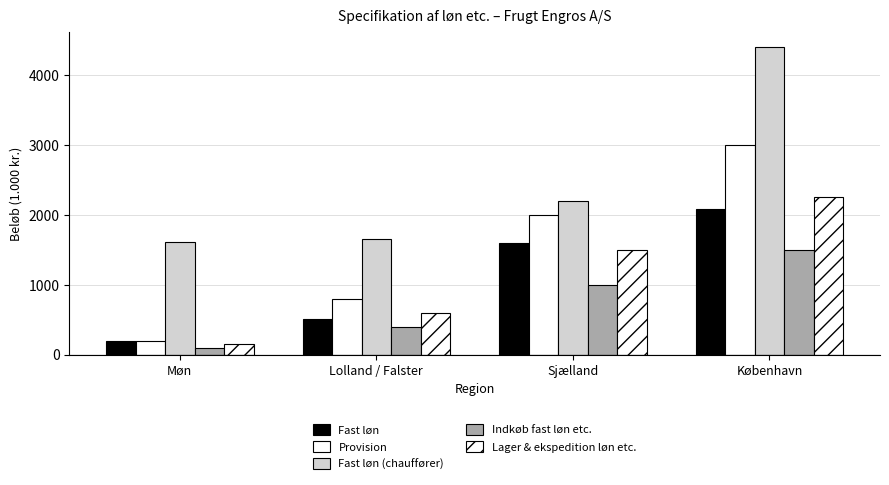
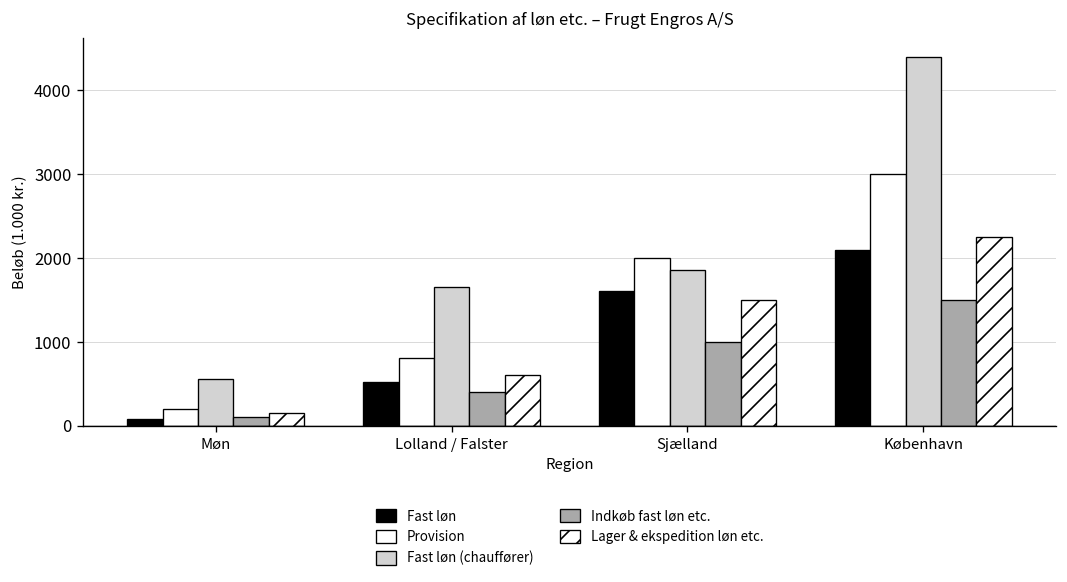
  {
    "Fast løn": {
-     "Møn": 200,
+     "Møn": 100,
      "Lolland / Falster": 500,
      "Sjælland": 1600,
      "København": 2100
    },
    "Fast løn (chauffører)": {
-     "Møn": 1600,
+     "Møn": 600,
      "Lolland / Falster": 1700,
-     "Sjælland": 2200,
+     "Sjælland": 1900,
      "København": 4400
    },
    "Indkøb fast løn etc.": {
      "Møn": 100,
      "Lolland / Falster": 400,
      "Sjælland": 1000,
      "København": 1500
    }
  }
